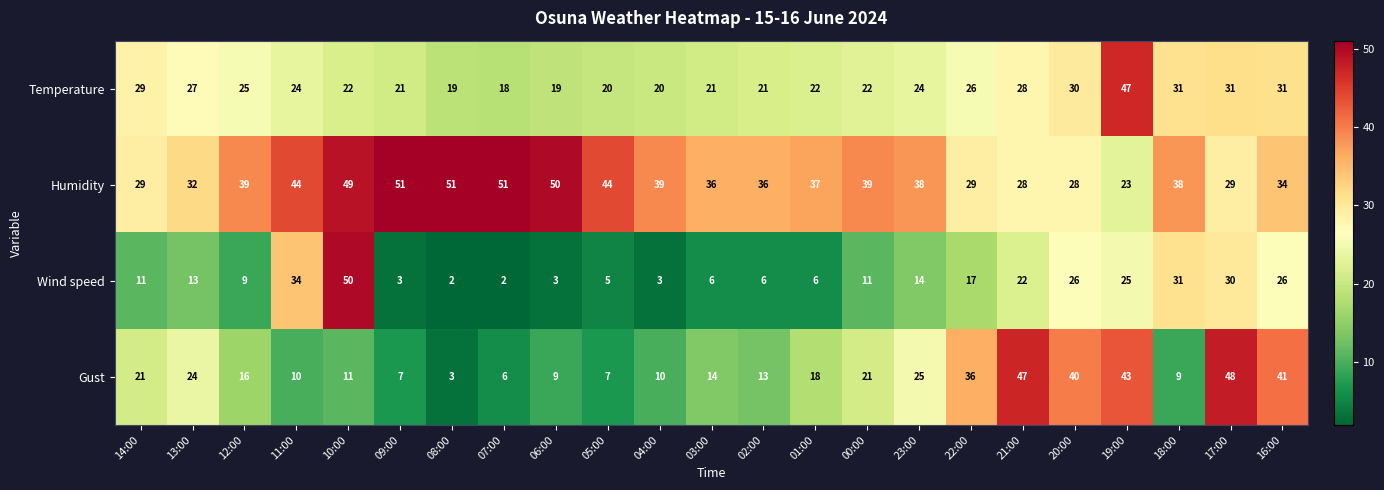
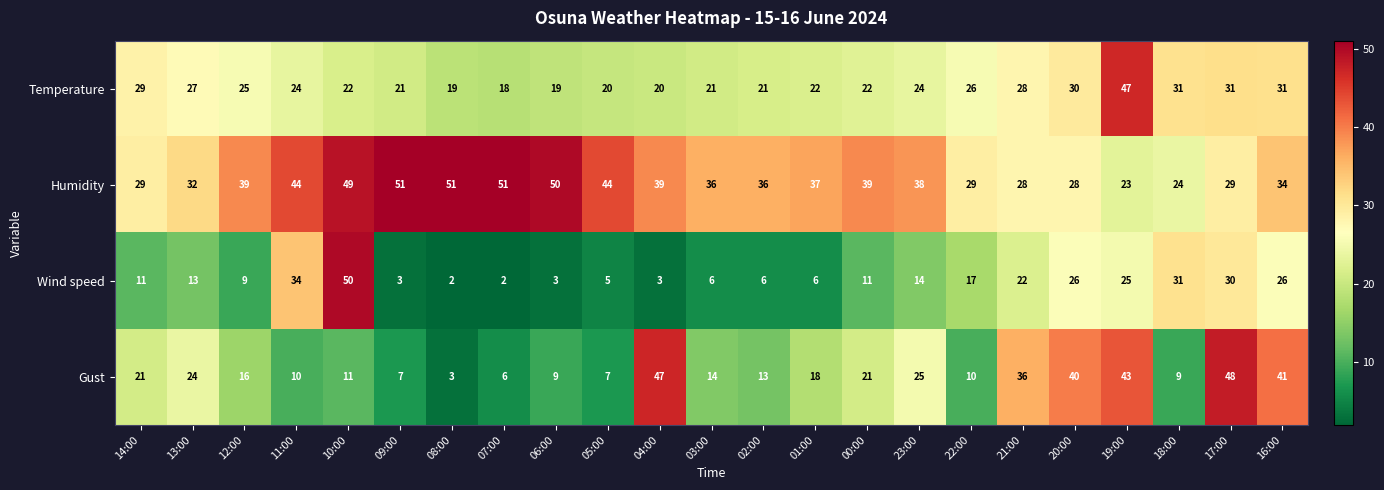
  {
    "Temperature": {
      "14:00": 29,
      "13:00": 27,
      "12:00": 25,
      "11:00": 24,
      "10:00": 22,
      "09:00": 21,
      "08:00": 19,
      "07:00": 18,
      "06:00": 19,
      "05:00": 20,
      "04:00": 20,
      "03:00": 21,
      "02:00": 21,
      "01:00": 22,
      "00:00": 22,
      "23:00": 24,
      "22:00": 26,
      "21:00": 28,
      "20:00": 30,
      "19:00": 47,
      "18:00": 31,
      "17:00": 31,
      "16:00": 31
    },
    "Humidity": {
      "14:00": 29,
      "13:00": 32,
      "12:00": 39,
      "11:00": 44,
      "10:00": 49,
      "09:00": 51,
      "08:00": 51,
      "07:00": 51,
      "06:00": 50,
      "05:00": 44,
      "04:00": 39,
      "03:00": 36,
      "02:00": 36,
      "01:00": 37,
      "00:00": 39,
      "23:00": 38,
      "22:00": 29,
      "21:00": 28,
      "20:00": 28,
      "19:00": 23,
-     "18:00": 38,
+     "18:00": 24,
      "17:00": 29,
      "16:00": 34
    },
    "Wind speed": {
      "14:00": 11,
      "13:00": 13,
      "12:00": 9,
      "11:00": 34,
      "10:00": 50,
      "09:00": 3,
      "08:00": 2,
      "07:00": 2,
      "06:00": 3,
      "05:00": 5,
      "04:00": 3,
      "03:00": 6,
      "02:00": 6,
      "01:00": 6,
      "00:00": 11,
      "23:00": 14,
      "22:00": 17,
      "21:00": 22,
      "20:00": 26,
      "19:00": 25,
      "18:00": 31,
      "17:00": 30,
      "16:00": 26
    },
    "Gust": {
      "14:00": 21,
      "13:00": 24,
      "12:00": 16,
      "11:00": 10,
      "10:00": 11,
      "09:00": 7,
      "08:00": 3,
      "07:00": 6,
      "06:00": 9,
      "05:00": 7,
-     "04:00": 10,
+     "04:00": 47,
      "03:00": 14,
      "02:00": 13,
      "01:00": 18,
      "00:00": 21,
      "23:00": 25,
-     "22:00": 36,
-     "21:00": 47,
+     "22:00": 10,
+     "21:00": 36,
      "20:00": 40,
      "19:00": 43,
      "18:00": 9,
      "17:00": 48,
      "16:00": 41
    }
  }
